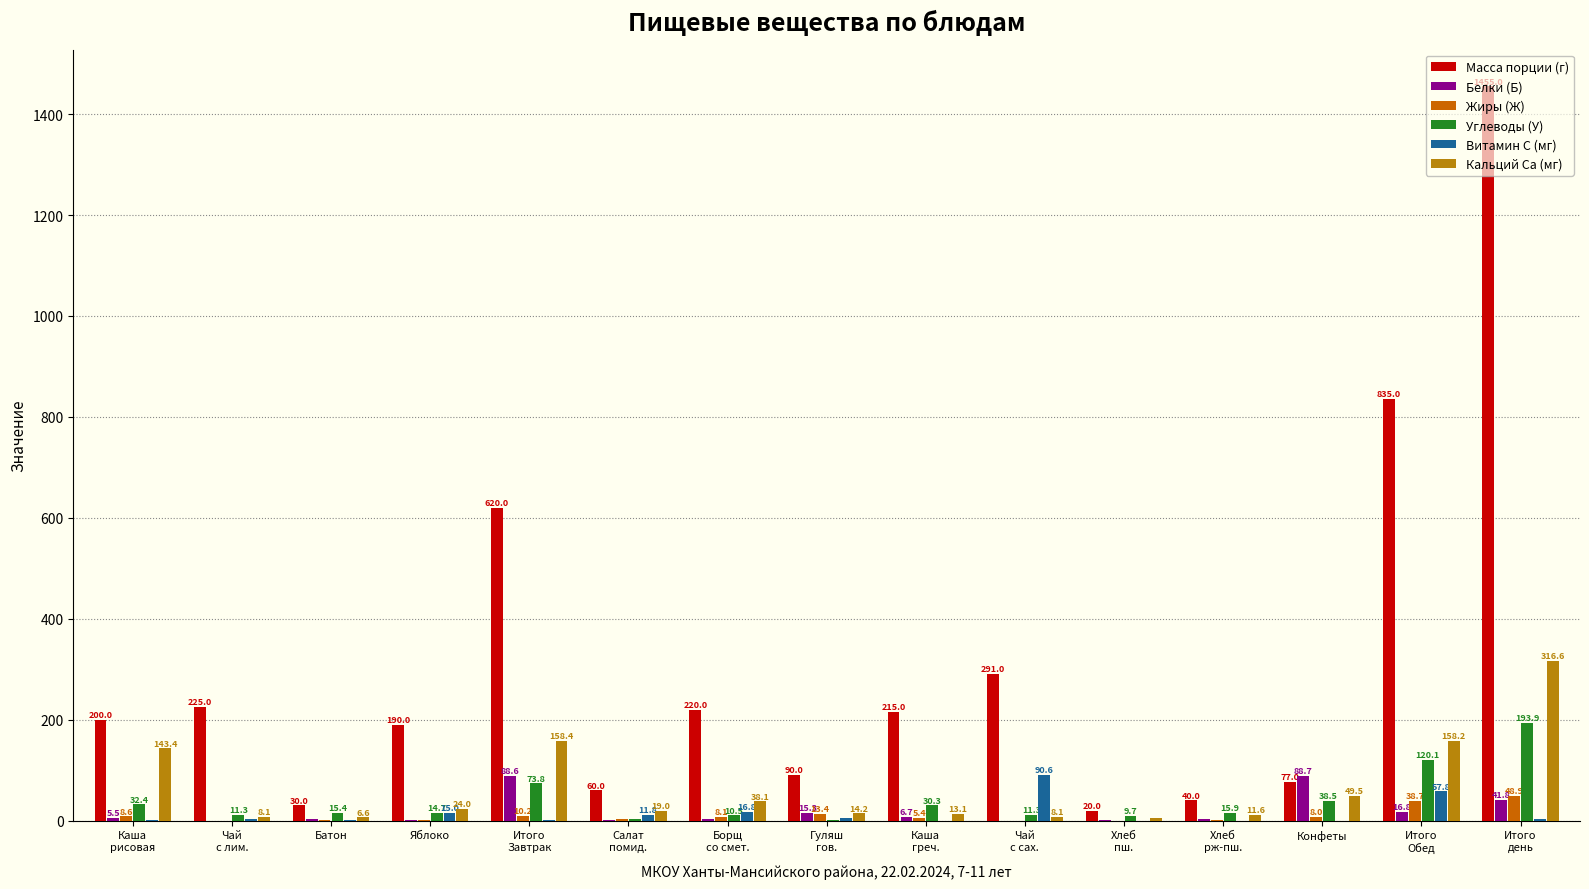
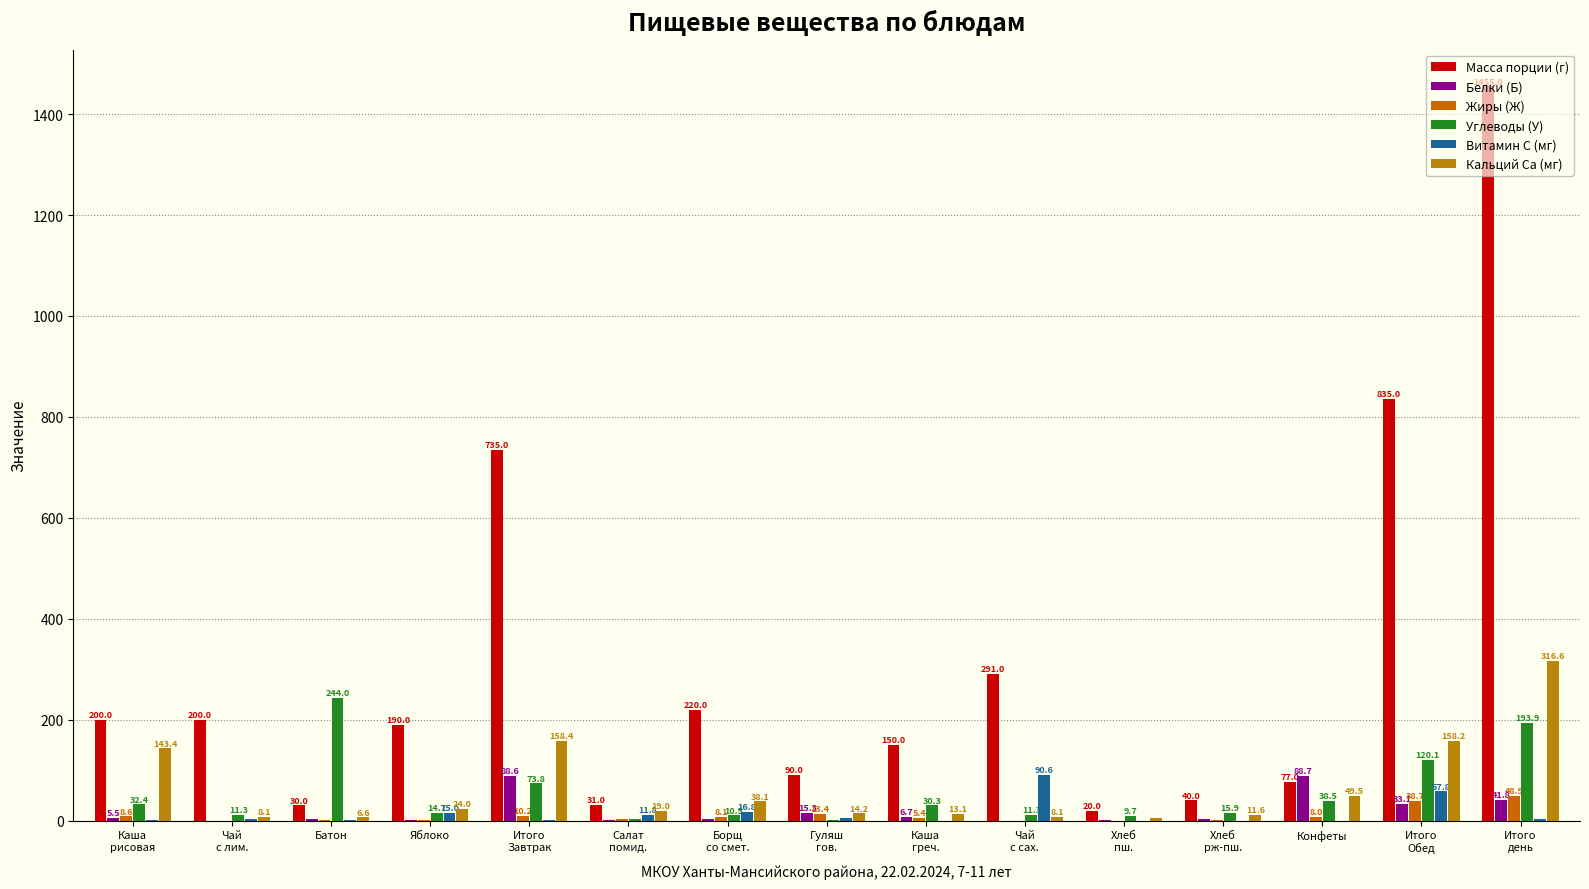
  {
    "Масса порции (г)": {
      "Каша рисовая": 200.0,
-     "Чай с лим.": 225.0,
+     "Чай с лим.": 200.0,
      "Батон": 30.0,
      "Яблоко": 190.0,
-     "Итого Завтрак": 620.0,
-     "Салат помид.": 60.0,
+     "Итого Завтрак": 735.0,
+     "Салат помид.": 31.0,
      "Борщ со смет.": 220.0,
      "Гуляш гов.": 90.0,
-     "Каша греч.": 215.0,
+     "Каша греч.": 150.0,
      "Чай с сах.": 291.0,
      "Хлеб пш.": 20.0,
      "Хлеб рж-пш.": 40.0,
      "Конфеты": 77.0,
      "Итого Обед": 835.0
    },
    "Белки (Б)": {
      "Каша рисовая": 5.5,
      "Итого Завтрак": 88.6,
      "Каша греч.": 6.7,
      "Конфеты": 88.7,
-     "Итого Обед": 16.8
+     "Итого Обед": 33.1
    },
    "Углеводы (У)": {
      "Каша рисовая": 32.4,
      "Чай с лим.": 11.3,
-     "Батон": 15.4,
+     "Батон": 244.0,
      "Итого Завтрак": 73.8,
      "Каша греч.": 30.3,
      "Чай с сах.": 11.3,
      "Хлеб пш.": 9.7,
      "Хлеб рж-пш.": 15.9,
      "Конфеты": 38.5,
      "Итого Обед": 120.1,
      "Итого день": 193.9
    },
    "Витамин С (мг)": {
      "Чай с сах.": 90.6,
      "Итого Обед": 57.8
    }
  }
